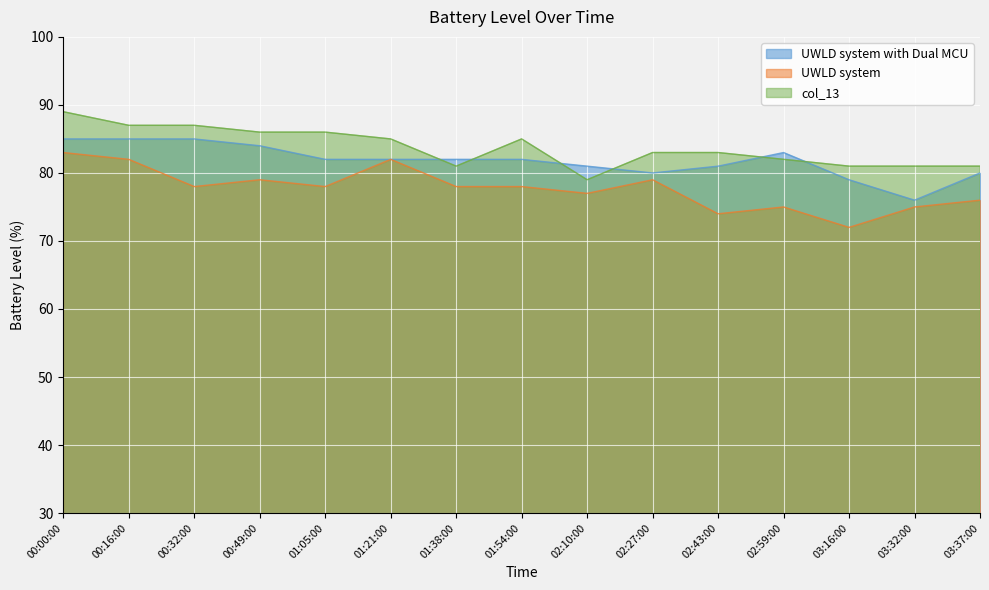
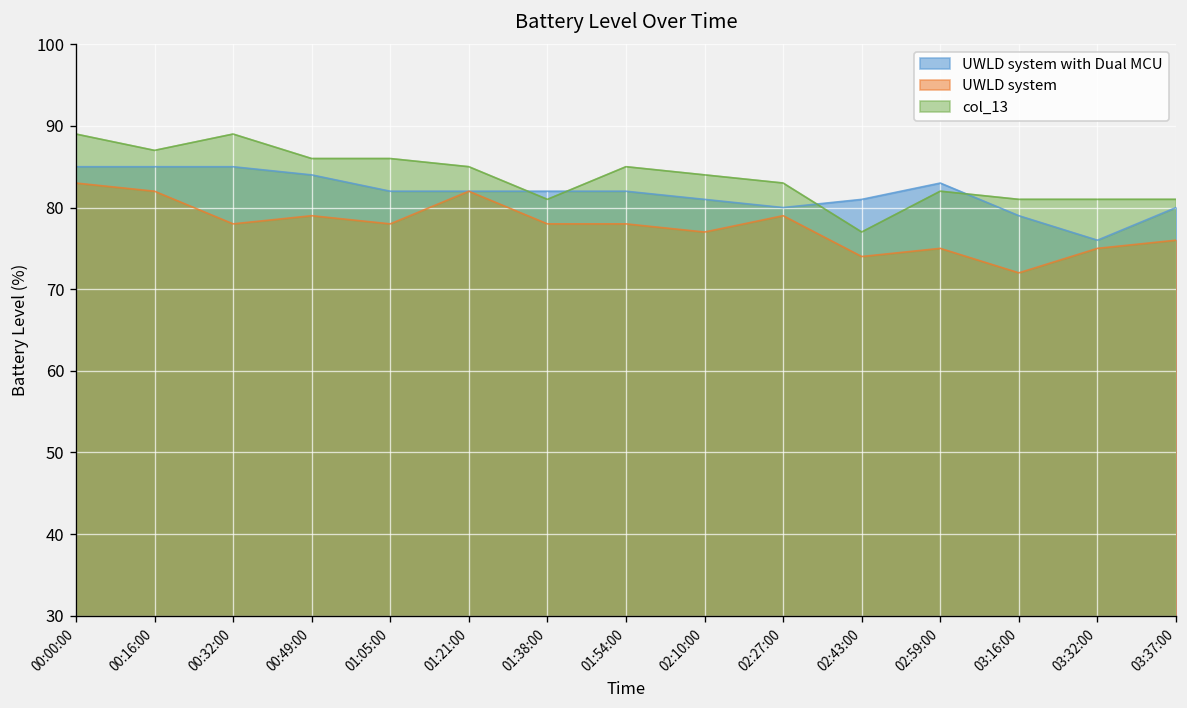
  {
    "UWLD system with Dual MCU": {
      "00:00:00": 85,
      "00:16:00": 85,
      "00:32:00": 85,
      "00:49:00": 84,
      "01:05:00": 82,
      "01:38:00": 82,
      "01:54:00": 82,
      "02:10:00": 81,
      "02:27:00": 80,
      "02:43:00": 81,
      "02:59:00": 83,
      "03:16:00": 79,
      "03:32:00": 76,
      "03:37:00": 80
    },
    "UWLD system": {
      "00:00:00": 83,
      "00:16:00": 82,
      "00:32:00": 78,
      "00:49:00": 79,
      "01:05:00": 78,
      "01:38:00": 78,
      "01:54:00": 78,
      "02:10:00": 77,
      "02:27:00": 79,
      "02:43:00": 74,
      "02:59:00": 75,
      "03:16:00": 72,
      "03:32:00": 75,
      "03:37:00": 76
    },
    "col_13": {
      "00:00:00": 89,
      "00:16:00": 87,
-     "00:32:00": 87,
+     "00:32:00": 89,
      "00:49:00": 86,
      "01:05:00": 86,
      "01:21:00": 85,
      "01:38:00": 81,
      "01:54:00": 85,
-     "02:10:00": 79,
+     "02:10:00": 84,
      "02:27:00": 83,
-     "02:43:00": 83,
+     "02:43:00": 77,
      "02:59:00": 82,
      "03:16:00": 81,
      "03:32:00": 81,
      "03:37:00": 81
    }
  }
